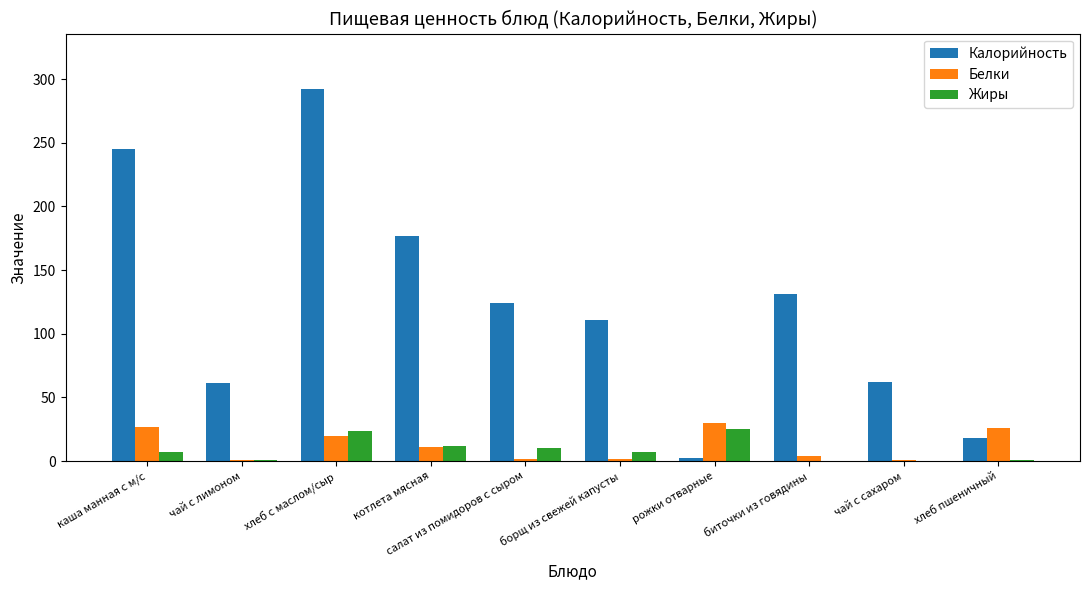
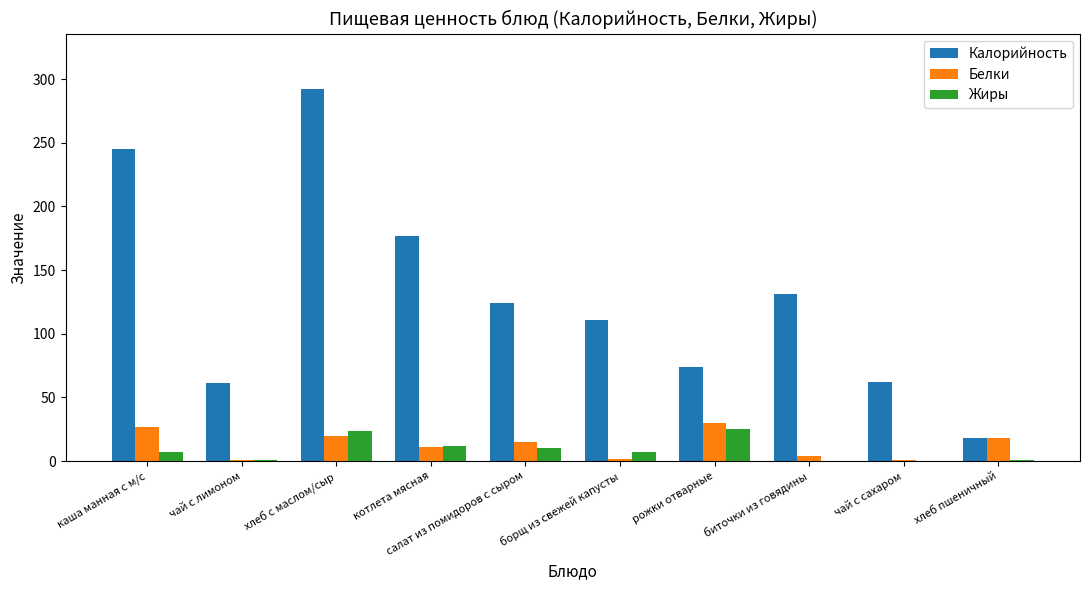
  {
    "Калорийность": {
      "каша манная с м/с": 245,
      "чай с лимоном": 62,
      "хлеб с маслом/сыр": 292,
      "котлета мясная": 177,
      "салат из помидоров с сыром": 124,
      "борщ из свежей капусты": 111,
-     "рожки отварные": 3,
+     "рожки отварные": 74,
      "биточки из говядины": 131,
      "чай с сахаром": 62,
      "хлеб пшеничный": 18
    },
    "Белки": {
      "каша манная с м/с": 27,
      "хлеб с маслом/сыр": 20,
      "котлета мясная": 11,
-     "салат из помидоров с сыром": 2,
+     "салат из помидоров с сыром": 15,
      "борщ из свежей капусты": 2,
      "рожки отварные": 30,
      "биточки из говядины": 4,
-     "хлеб пшеничный": 26
+     "хлеб пшеничный": 18
    },
    "Жиры": {
      "каша манная с м/с": 7,
      "хлеб с маслом/сыр": 24,
      "котлета мясная": 12,
      "салат из помидоров с сыром": 10,
      "борщ из свежей капусты": 7,
      "рожки отварные": 25,
      "биточки из говядины": 0,
      "чай с сахаром": 0
    }
  }
